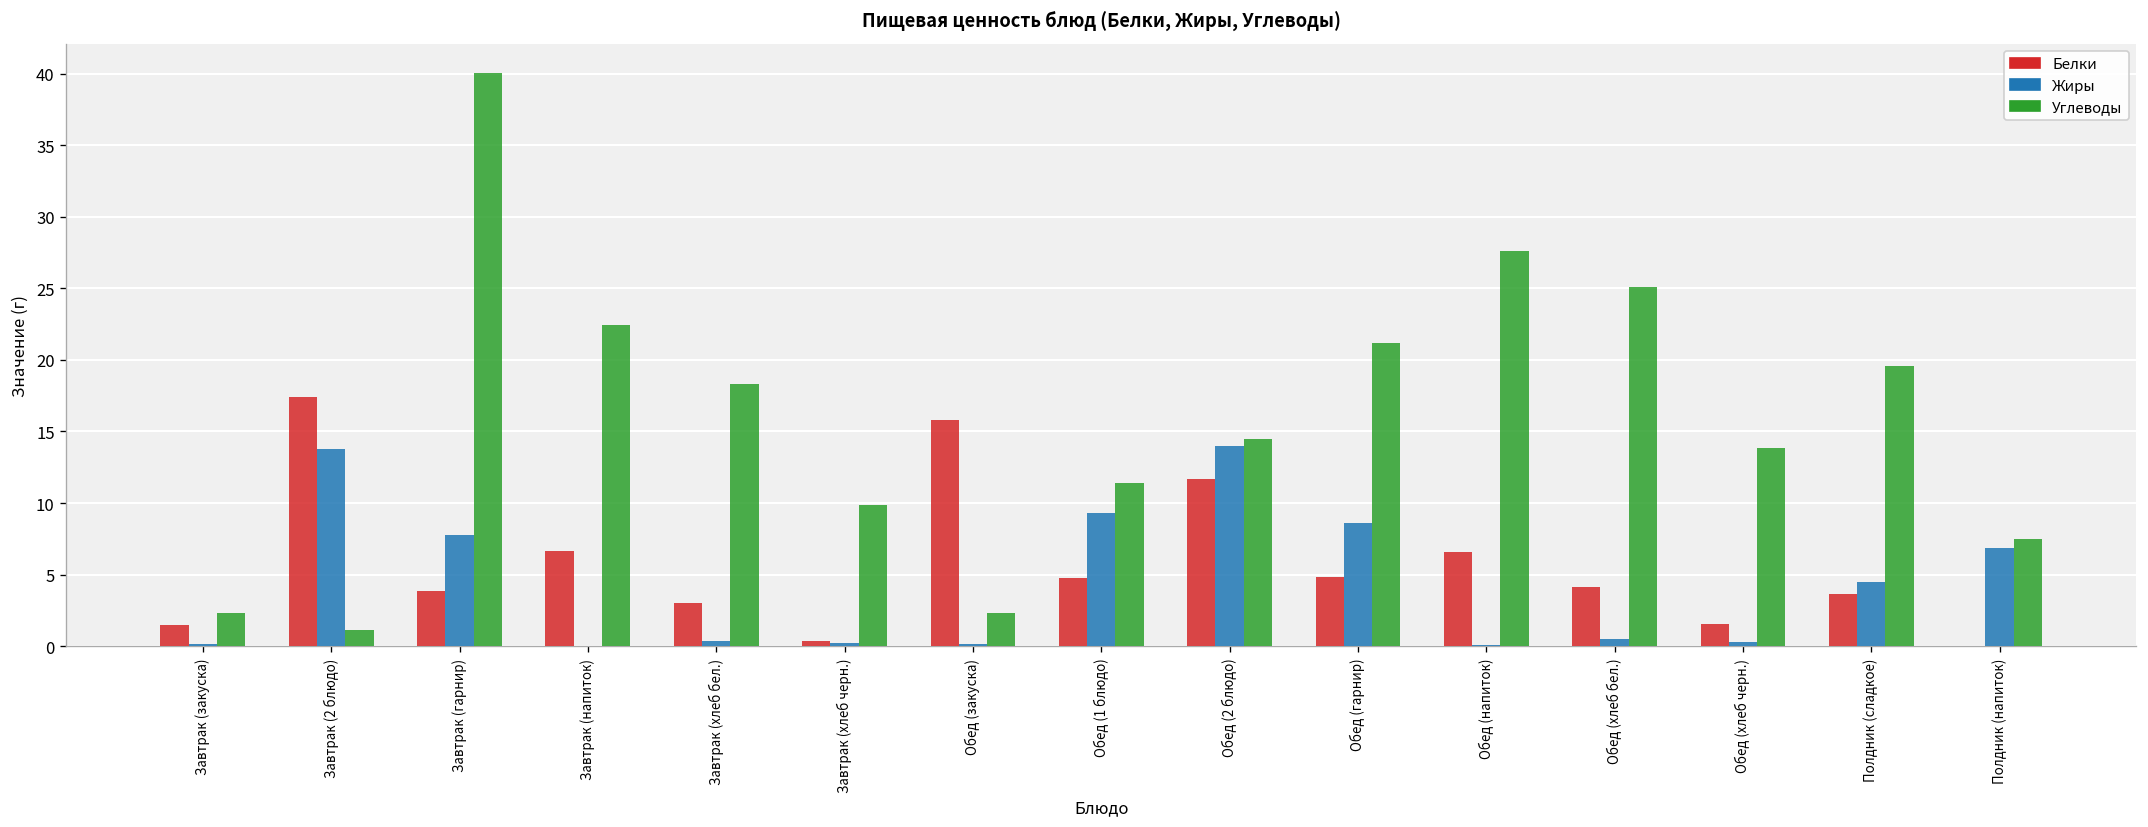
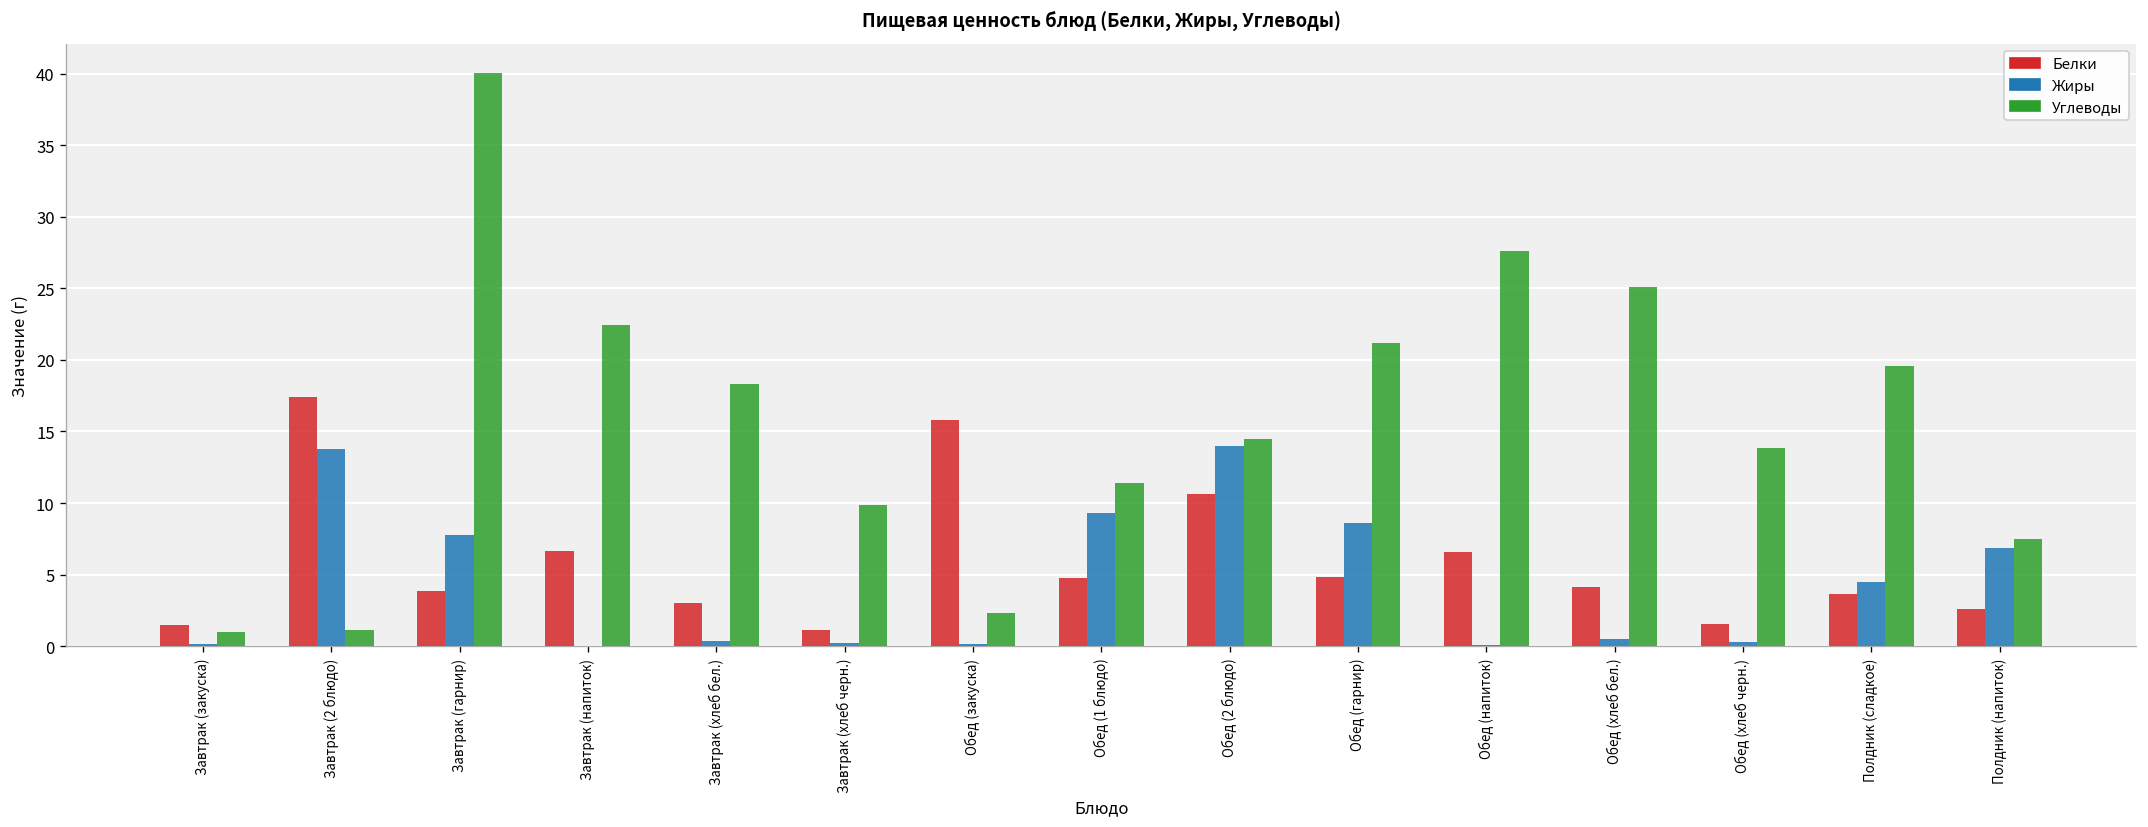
  {
    "Белки": {
      "Завтрак (закуска)": 1.5,
      "Завтрак (2 блюдо)": 17.4,
      "Завтрак (гарнир)": 3.8,
      "Завтрак (напиток)": 6.7,
      "Завтрак (хлеб бел.)": 3.0,
-     "Завтрак (хлеб черн.)": 0.4,
+     "Завтрак (хлеб черн.)": 1.1,
      "Обед (закуска)": 15.8,
      "Обед (1 блюдо)": 4.8,
-     "Обед (2 блюдо)": 11.7,
+     "Обед (2 блюдо)": 10.6,
      "Обед (гарнир)": 4.9,
      "Обед (напиток)": 6.6,
      "Обед (хлеб бел.)": 4.1,
      "Обед (хлеб черн.)": 1.6,
      "Полдник (сладкое)": 3.7,
-     "Полдник (напиток)": 0.0
+     "Полдник (напиток)": 2.6
    },
    "Жиры": {
      "Завтрак (2 блюдо)": 13.8,
      "Завтрак (гарнир)": 7.8,
      "Завтрак (напиток)": 0.0,
      "Завтрак (хлеб бел.)": 0.4,
      "Завтрак (хлеб черн.)": 0.2,
      "Обед (1 блюдо)": 9.3,
      "Обед (2 блюдо)": 14.0,
      "Обед (гарнир)": 8.6,
      "Обед (хлеб бел.)": 0.5,
      "Обед (хлеб черн.)": 0.3,
      "Полдник (сладкое)": 4.5,
      "Полдник (напиток)": 6.8
    },
    "Углеводы": {
-     "Завтрак (закуска)": 2.3,
+     "Завтрак (закуска)": 1.0,
      "Завтрак (2 блюдо)": 1.1,
      "Завтрак (гарнир)": 40.1,
      "Завтрак (напиток)": 22.5,
      "Завтрак (хлеб бел.)": 18.4,
      "Завтрак (хлеб черн.)": 9.9,
      "Обед (закуска)": 2.3,
      "Обед (1 блюдо)": 11.4,
      "Обед (2 блюдо)": 14.5,
      "Обед (гарнир)": 21.2,
      "Обед (напиток)": 27.6,
      "Обед (хлеб бел.)": 25.1,
      "Обед (хлеб черн.)": 13.8,
      "Полдник (сладкое)": 19.6,
      "Полдник (напиток)": 7.5
    }
  }
